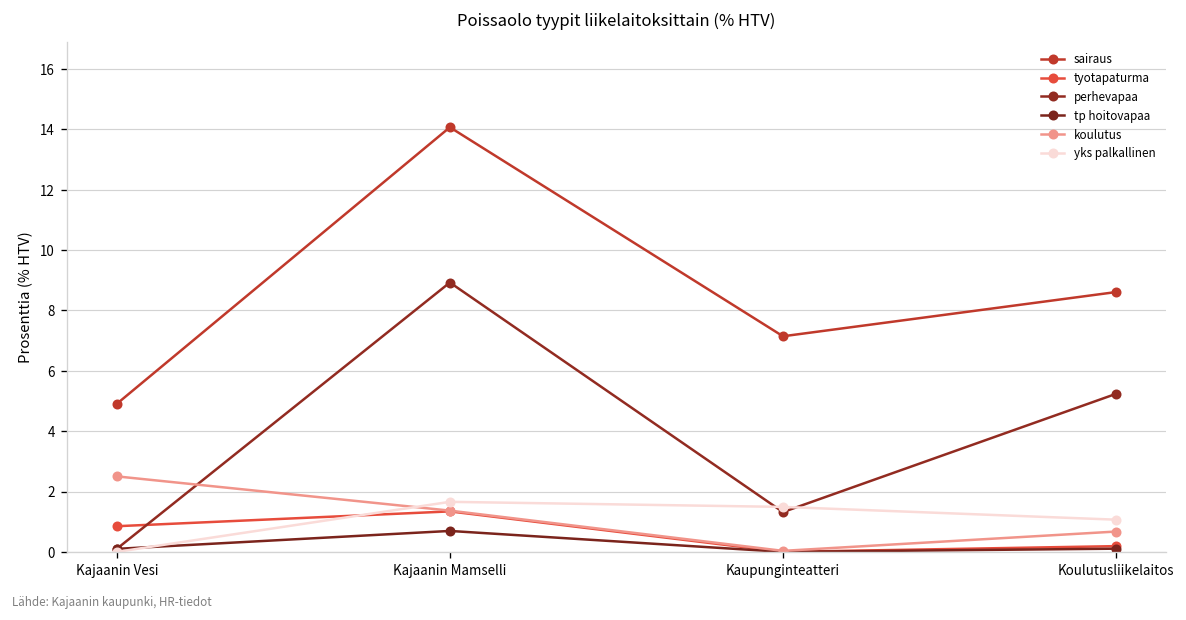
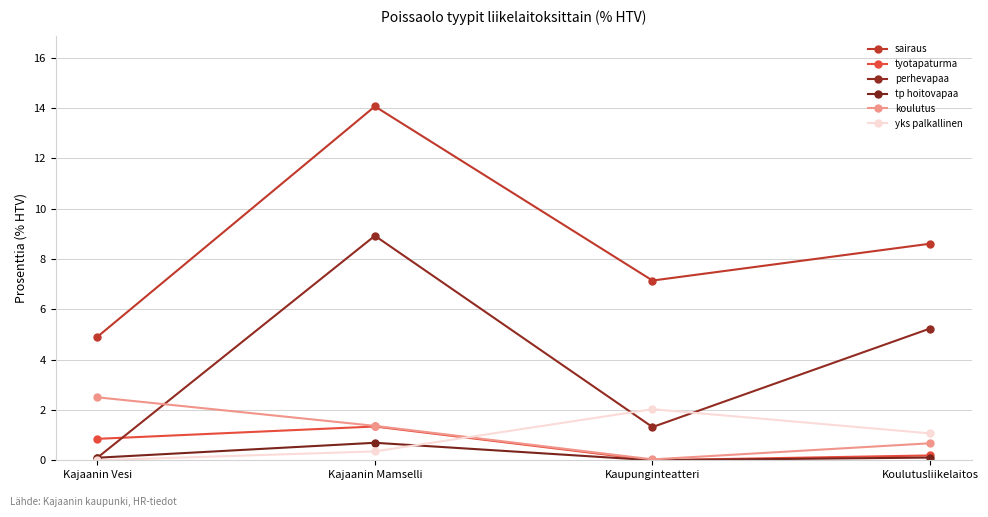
  {
    "koulutus": {
      "Kajaanin Vesi": 2.5,
      "Koulutusliikelaitos": 0.7
    },
    "yks palkallinen": {
-     "Kajaanin Mamselli": 1.7,
-     "Kaupunginteatteri": 1.5,
+     "Kajaanin Mamselli": 0.4,
+     "Kaupunginteatteri": 2.0,
      "Koulutusliikelaitos": 1.1
    }
  }
